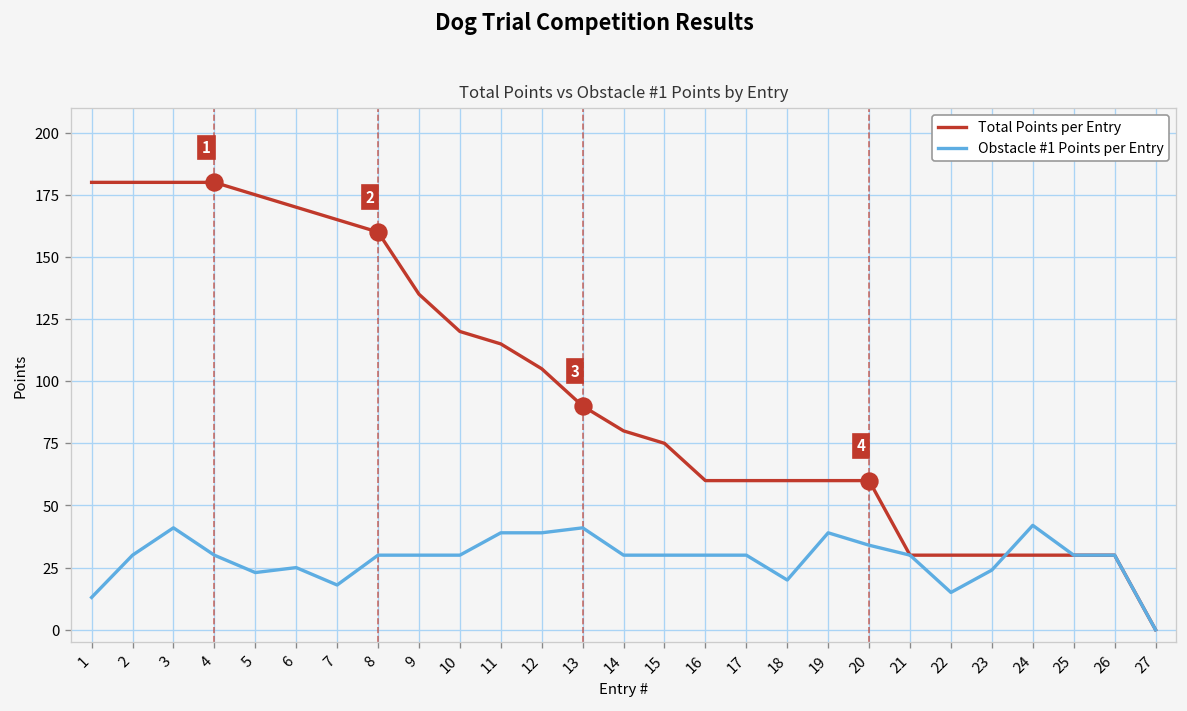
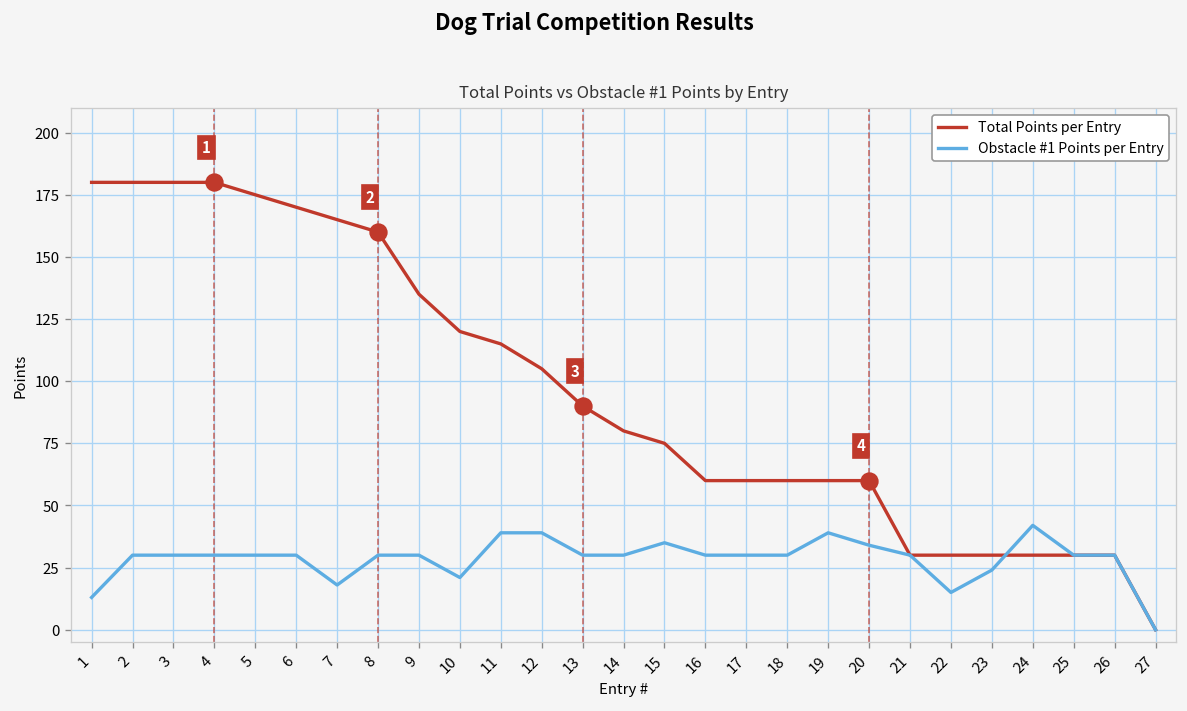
  {
    "Obstacle #1 Points per Entry": {
      "1": 13,
      "2": 30,
-     "3": 41,
+     "3": 30,
      "4": 30,
-     "5": 23,
-     "6": 25,
+     "5": 30,
+     "6": 30,
      "7": 18,
      "8": 30,
      "9": 30,
-     "10": 30,
+     "10": 21,
      "11": 39,
      "12": 39,
-     "13": 41,
+     "13": 30,
      "14": 30,
-     "15": 30,
+     "15": 35,
      "16": 30,
      "17": 30,
-     "18": 20,
+     "18": 30,
      "19": 39,
      "20": 34,
      "22": 15,
      "23": 24,
      "24": 42
    }
  }
